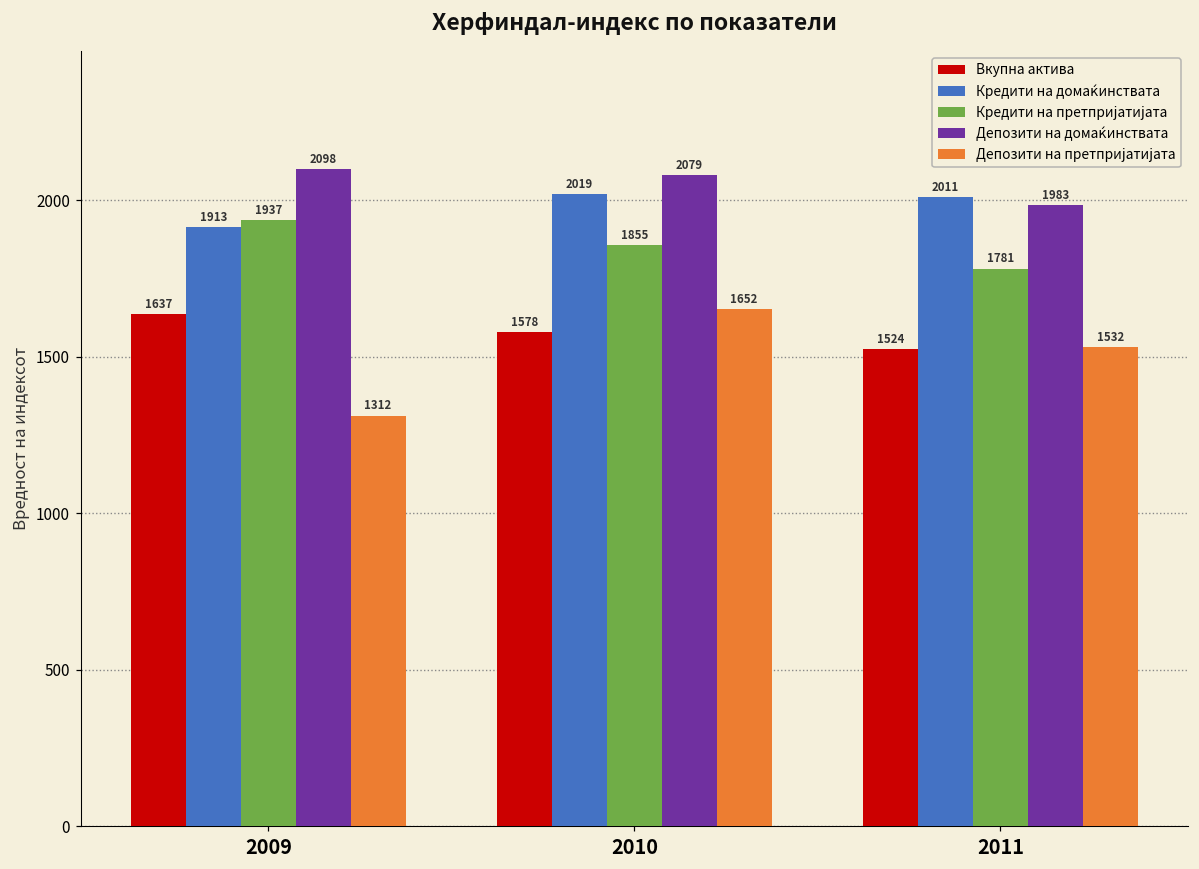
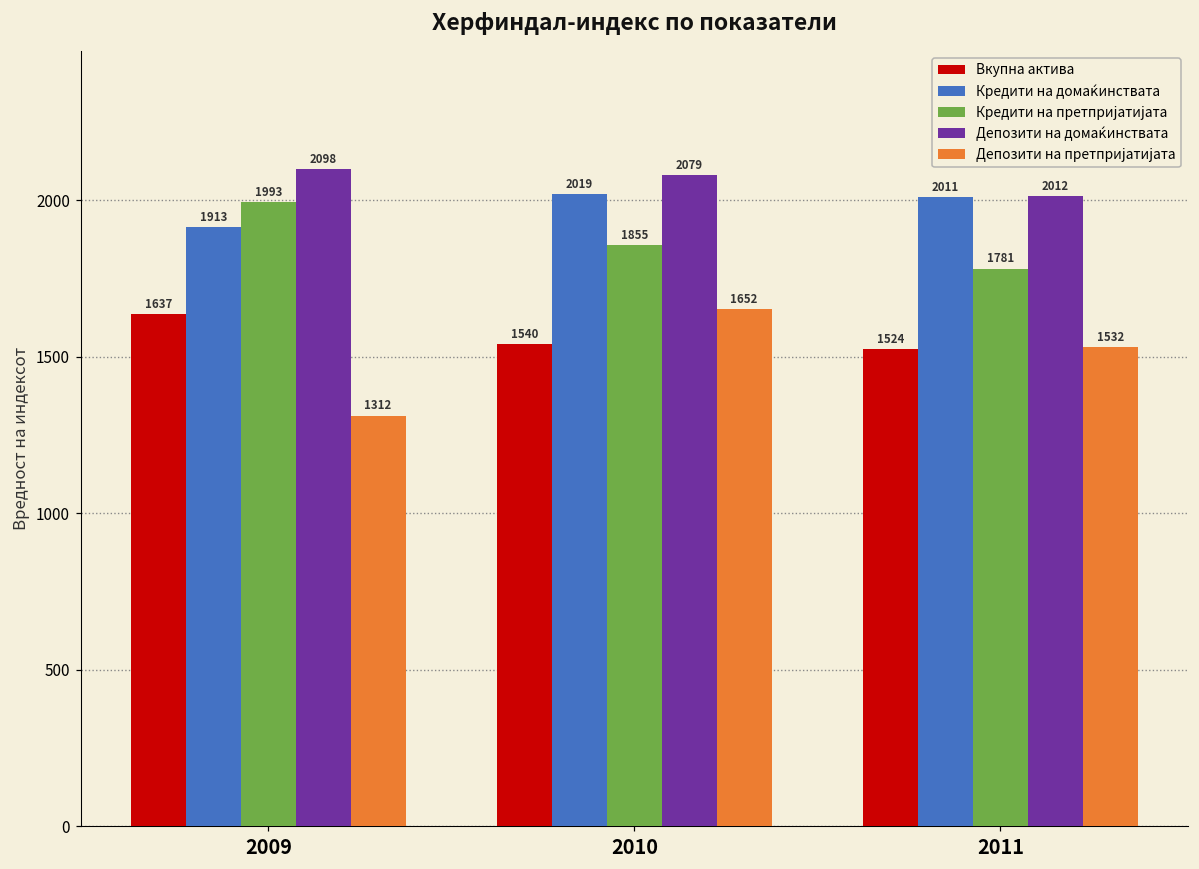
  {
    "Вкупна актива": {
      "2009": 1637,
-     "2010": 1578,
+     "2010": 1540,
      "2011": 1524
    },
    "Кредити на домаќинствата": {
      "2009": 1913,
      "2010": 2019,
      "2011": 2011
    },
    "Кредити на претпријатијата": {
-     "2009": 1937,
+     "2009": 1993,
      "2010": 1855,
      "2011": 1781
    },
    "Депозити на домаќинствата": {
      "2009": 2098,
      "2010": 2079,
-     "2011": 1983
+     "2011": 2012
    },
    "Депозити на претпријатијата": {
      "2009": 1312,
      "2010": 1652,
      "2011": 1532
    }
  }
